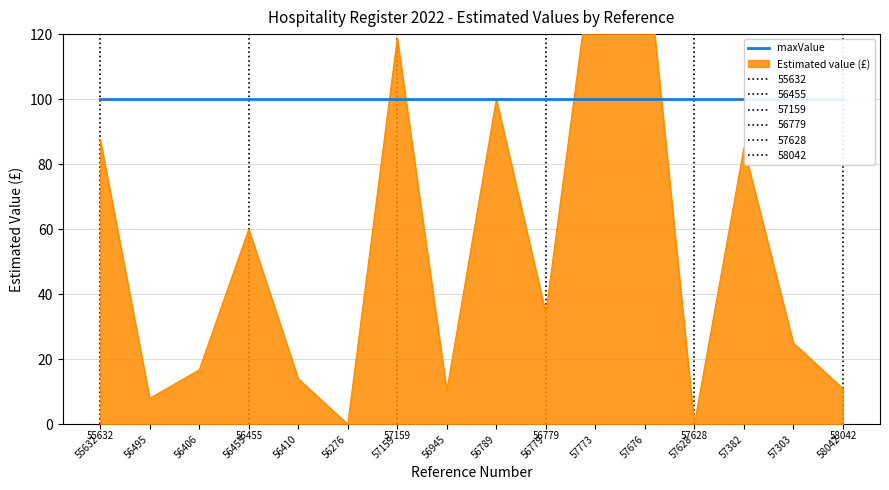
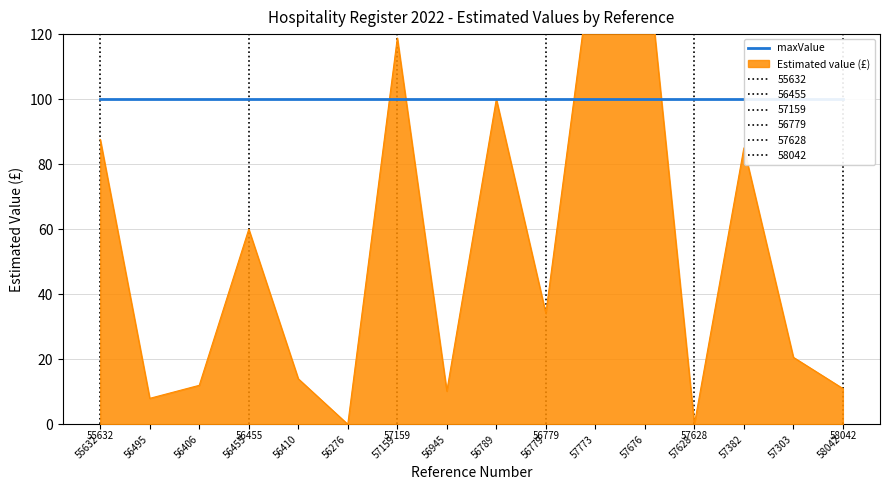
  {
    "maxValue": {
      "55632": 100,
      "56495": 100,
      "56406": 100,
      "56455": 100,
      "56410": 100,
      "56276": 100,
      "57159": 100,
      "56945": 100,
      "56779": 100,
      "57773": 100,
      "57676": 100,
      "57628": 100,
      "57382": 100
    },
    "Estimated value (£)": {
      "55632": 88,
      "56495": 8,
-     "56406": 17,
+     "56406": 12,
      "56455": 60,
      "56410": 14,
      "56276": 0,
      "57159": 119,
      "56945": 10,
      "56779": 34,
      "57382": 85,
-     "57303": 25,
+     "57303": 21,
      "58042": 11
    }
  }
